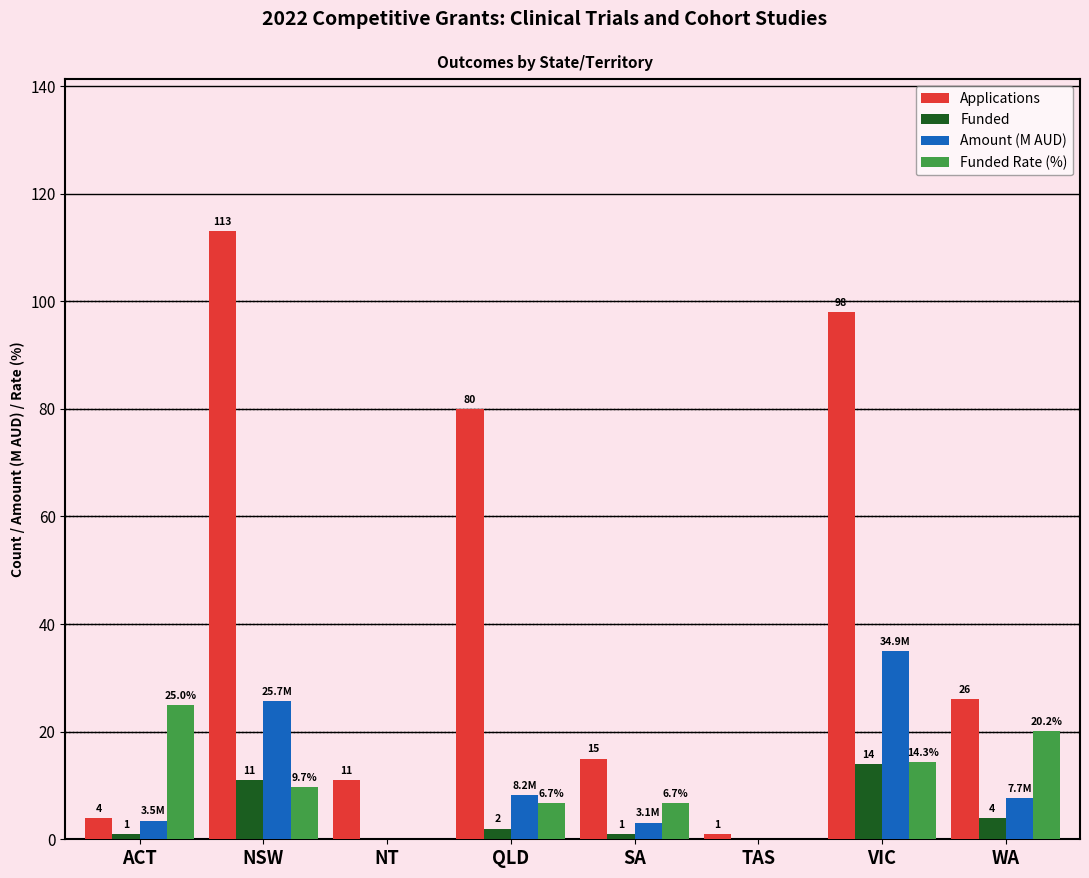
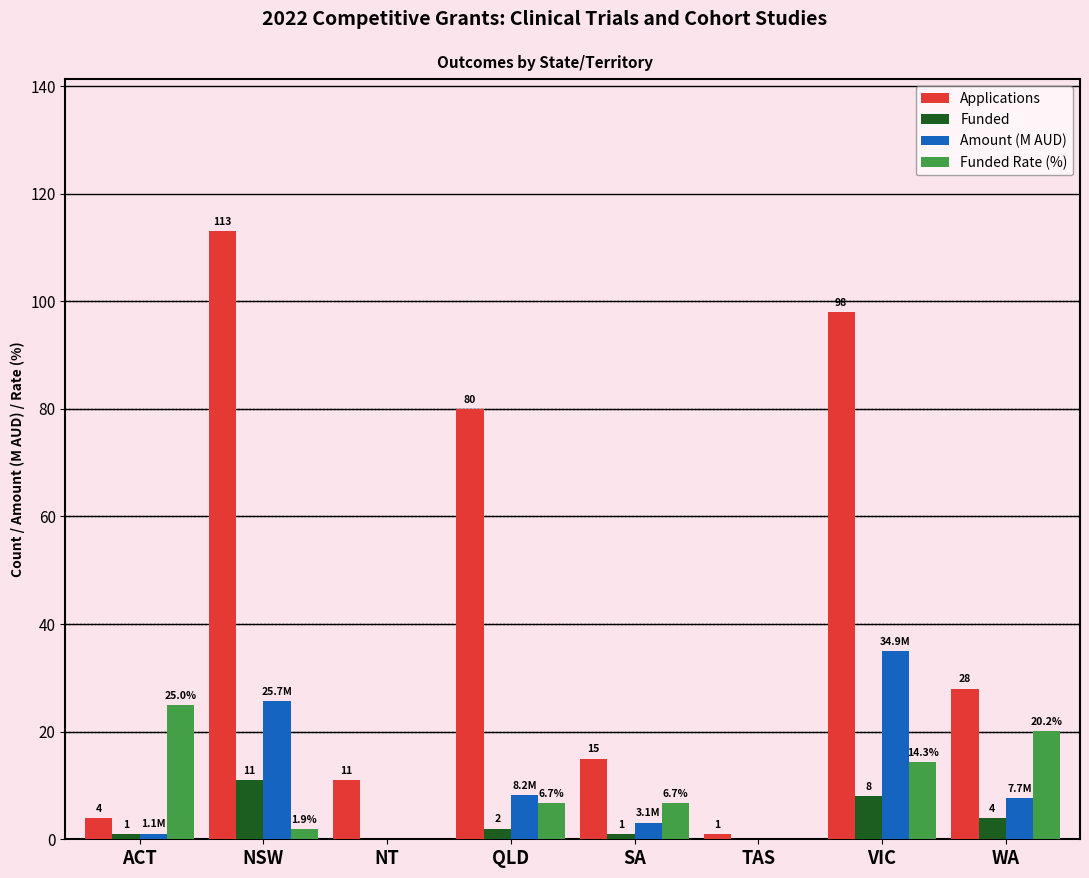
  {
    "Applications": {
      "ACT": "4",
      "NSW": "113",
      "NT": "11",
      "QLD": "80",
      "SA": "15",
      "TAS": "1",
      "VIC": "98",
-     "WA": "26"
+     "WA": "28"
    },
    "Funded": {
      "ACT": "1",
      "NSW": "11",
      "QLD": "2",
      "SA": "1",
-     "VIC": "14",
+     "VIC": "8",
      "WA": "4"
    },
    "Amount (M AUD)": {
-     "ACT": "3.5M",
+     "ACT": "1.1M",
      "NSW": "25.7M",
      "QLD": "8.2M",
      "SA": "3.1M",
      "VIC": "34.9M",
      "WA": "7.7M"
    },
    "Funded Rate (%)": {
      "ACT": "25.0%",
-     "NSW": "9.7%",
+     "NSW": "1.9%",
      "QLD": "6.7%",
      "SA": "6.7%",
      "VIC": "14.3%",
      "WA": "20.2%"
    }
  }
